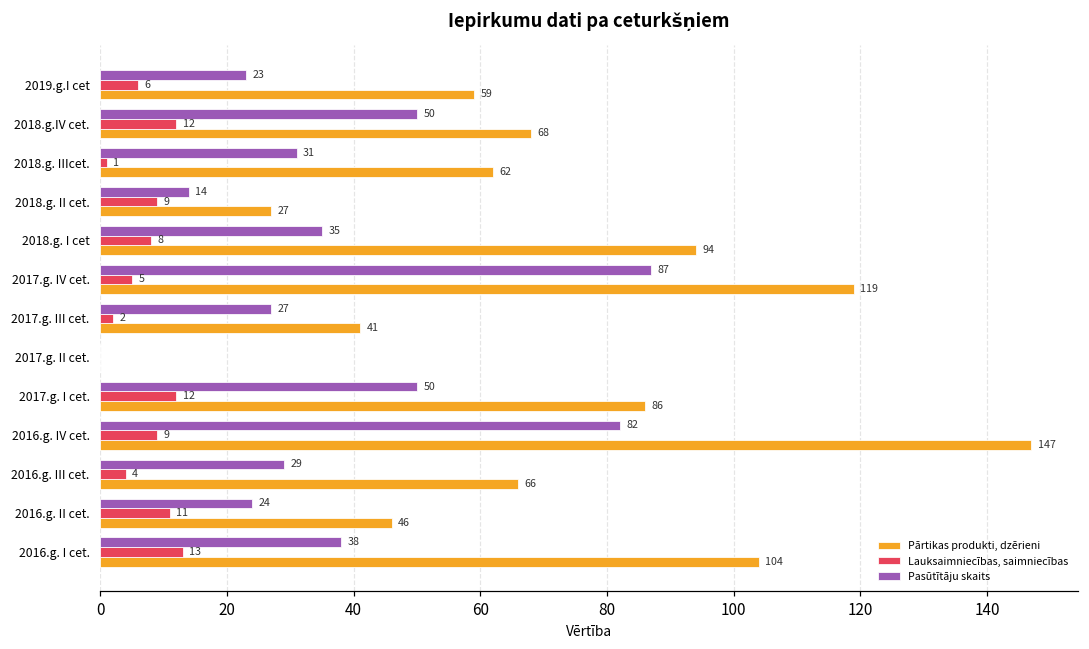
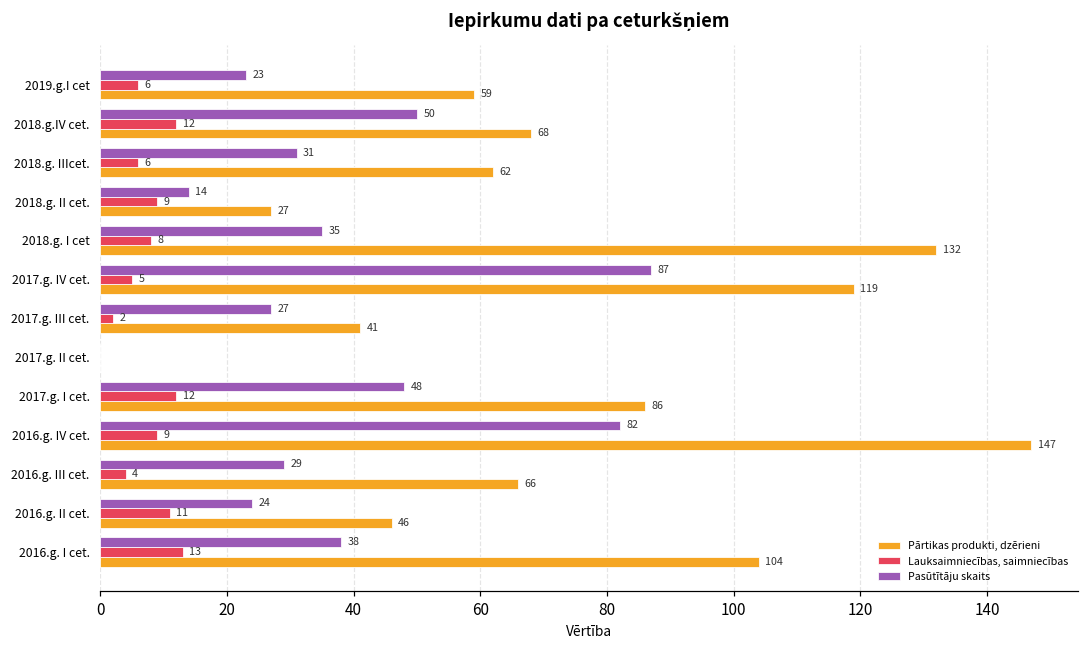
  {
    "Pārtikas produkti, dzērieni": {
      "2019.g.I cet": 59,
      "2018.g.IV cet.": 68,
      "2018.g. IIIcet.": 62,
      "2018.g. II cet.": 27,
-     "2018.g. I cet": 94,
+     "2018.g. I cet": 132,
      "2017.g. IV cet.": 119,
      "2017.g. III cet.": 41,
      "2017.g. I cet.": 86,
      "2016.g. IV cet.": 147,
      "2016.g. III cet.": 66,
      "2016.g. II cet.": 46,
      "2016.g. I cet.": 104
    },
    "Lauksaimniecības, saimniecības": {
      "2019.g.I cet": 6,
      "2018.g.IV cet.": 12,
-     "2018.g. IIIcet.": 1,
+     "2018.g. IIIcet.": 6,
      "2018.g. II cet.": 9,
      "2018.g. I cet": 8,
      "2017.g. IV cet.": 5,
      "2017.g. III cet.": 2,
      "2017.g. I cet.": 12,
      "2016.g. IV cet.": 9,
      "2016.g. III cet.": 4,
      "2016.g. II cet.": 11,
      "2016.g. I cet.": 13
    },
    "Pasūtītāju skaits": {
      "2019.g.I cet": 23,
      "2018.g.IV cet.": 50,
      "2018.g. IIIcet.": 31,
      "2018.g. II cet.": 14,
      "2018.g. I cet": 35,
      "2017.g. IV cet.": 87,
      "2017.g. III cet.": 27,
-     "2017.g. I cet.": 50,
+     "2017.g. I cet.": 48,
      "2016.g. IV cet.": 82,
      "2016.g. III cet.": 29,
      "2016.g. II cet.": 24,
      "2016.g. I cet.": 38
    }
  }
